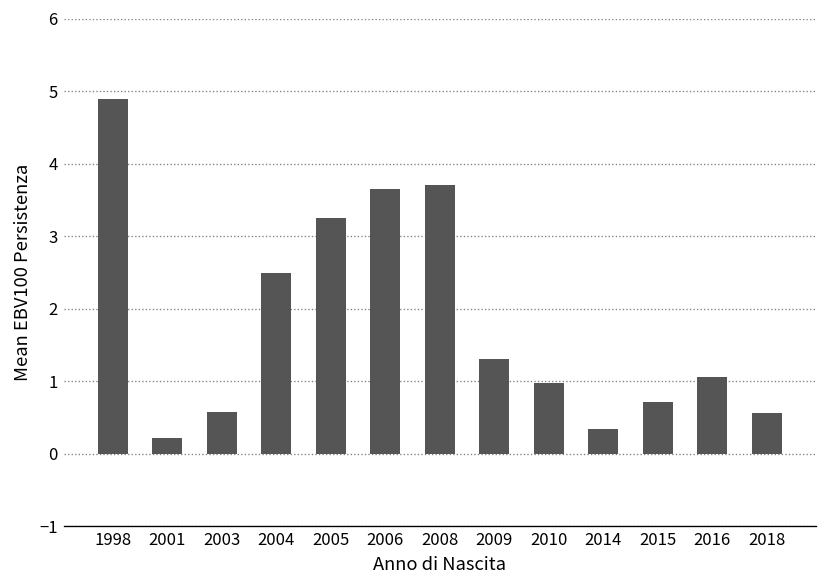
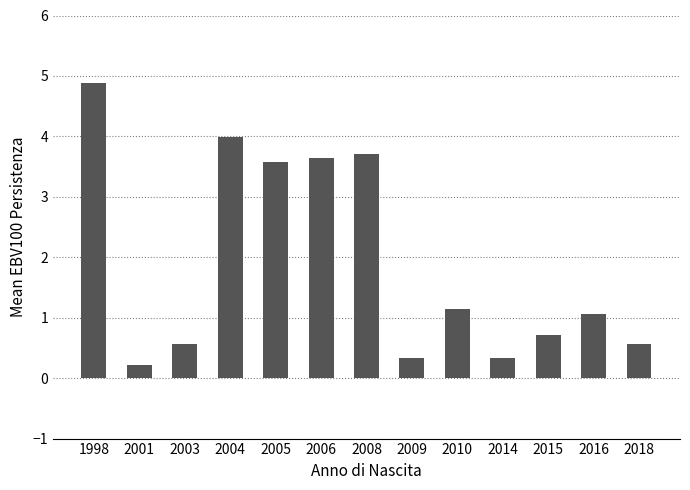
  {
    "1998": 4.9,
    "2001": 0.2,
    "2003": 0.6,
-   "2004": 2.5,
-   "2005": 3.3,
+   "2004": 4.0,
+   "2005": 3.6,
    "2006": 3.7,
    "2008": 3.7,
-   "2009": 1.3,
-   "2010": 1.0,
+   "2009": 0.3,
+   "2010": 1.2,
    "2014": 0.3,
    "2015": 0.7,
    "2016": 1.1,
    "2018": 0.6
  }
